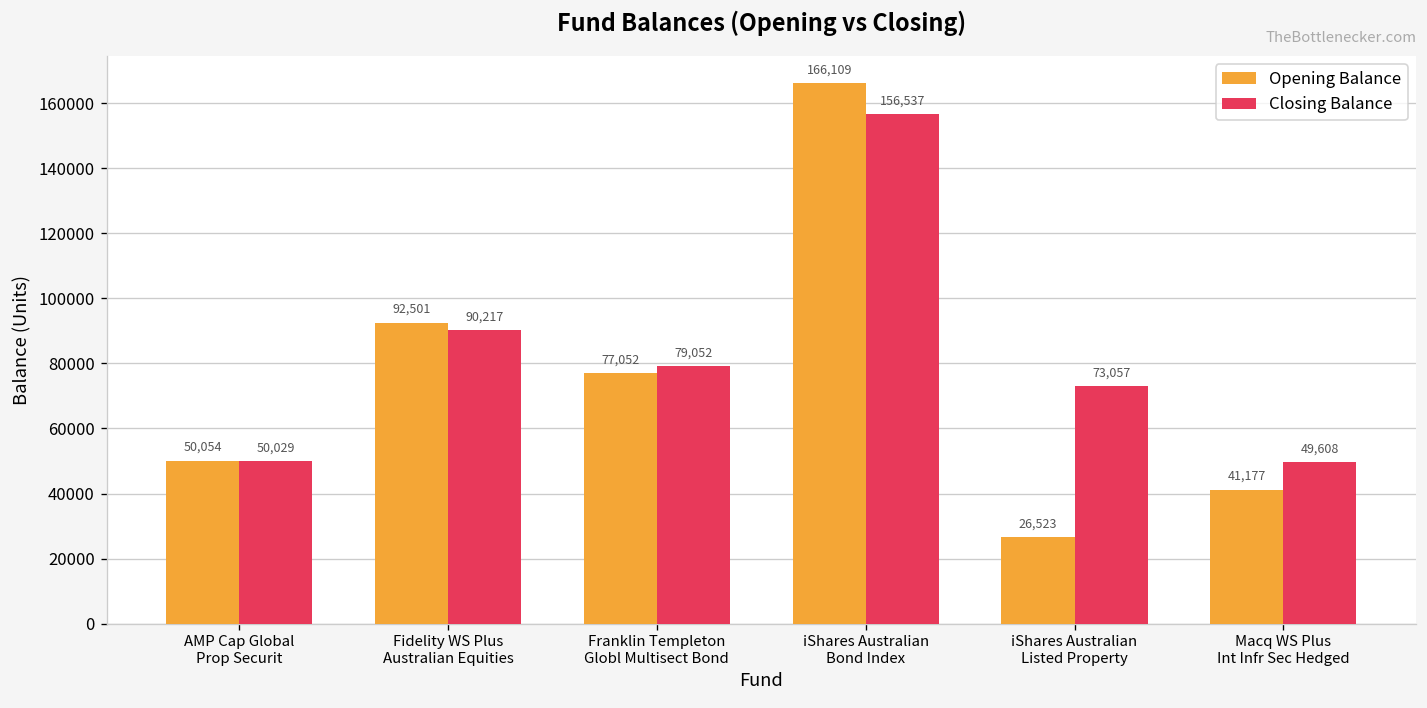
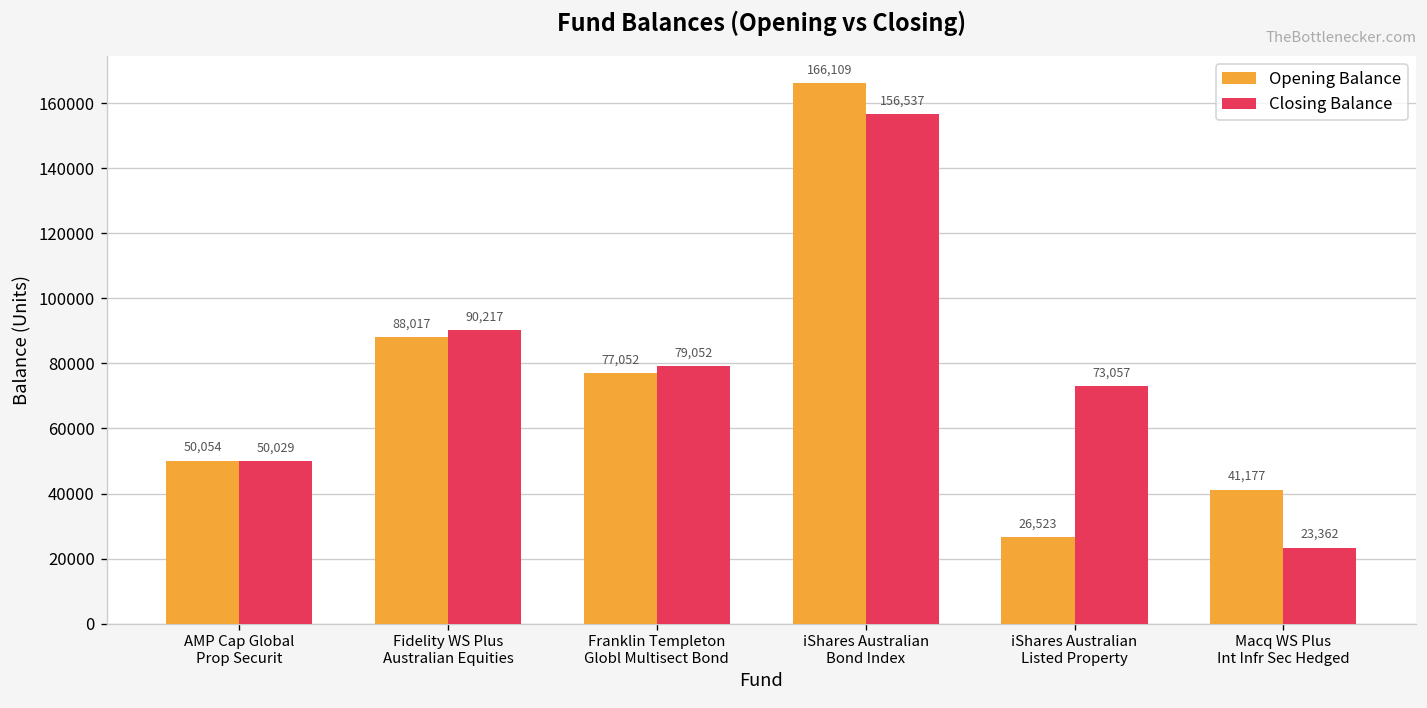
  {
    "Opening Balance": {
      "AMP Cap Global Prop Securit": "50,054",
-     "Fidelity WS Plus Australian Equities": "92,501",
+     "Fidelity WS Plus Australian Equities": "88,017",
      "Franklin Templeton Globl Multisect Bond": "77,052",
      "iShares Australian Bond Index": "166,109",
      "iShares Australian Listed Property": "26,523",
      "Macq WS Plus Int Infr Sec Hedged": "41,177"
    },
    "Closing Balance": {
      "AMP Cap Global Prop Securit": "50,029",
      "Fidelity WS Plus Australian Equities": "90,217",
      "Franklin Templeton Globl Multisect Bond": "79,052",
      "iShares Australian Bond Index": "156,537",
      "iShares Australian Listed Property": "73,057",
-     "Macq WS Plus Int Infr Sec Hedged": "49,608"
+     "Macq WS Plus Int Infr Sec Hedged": "23,362"
    }
  }
